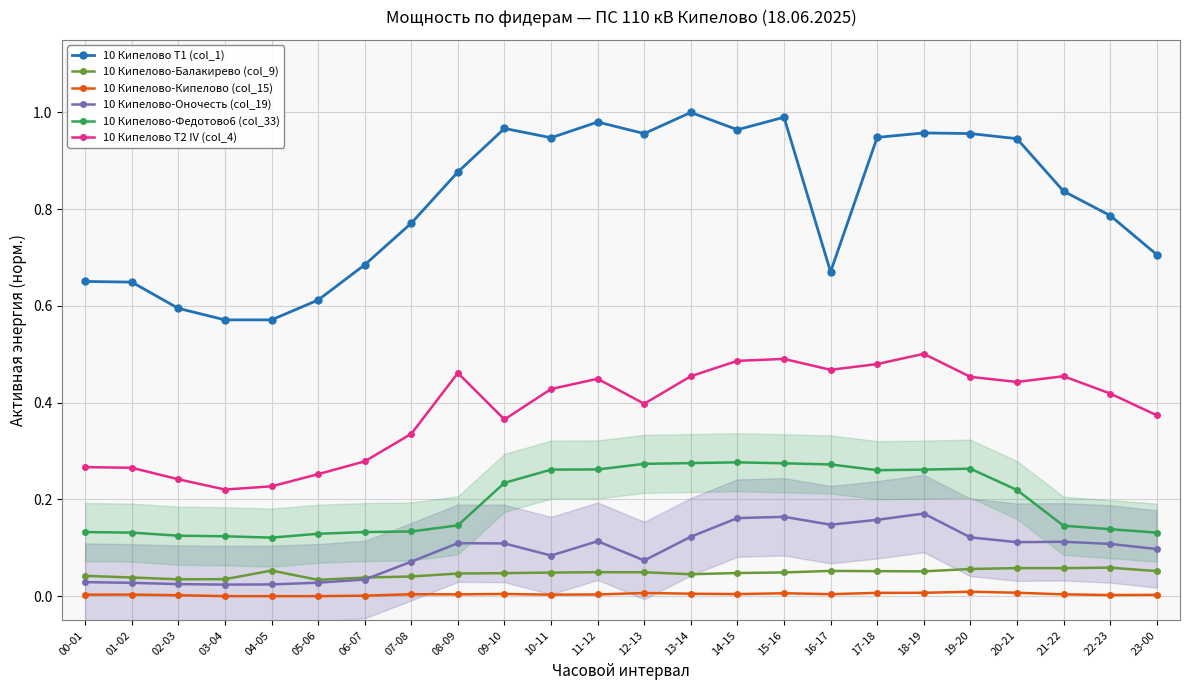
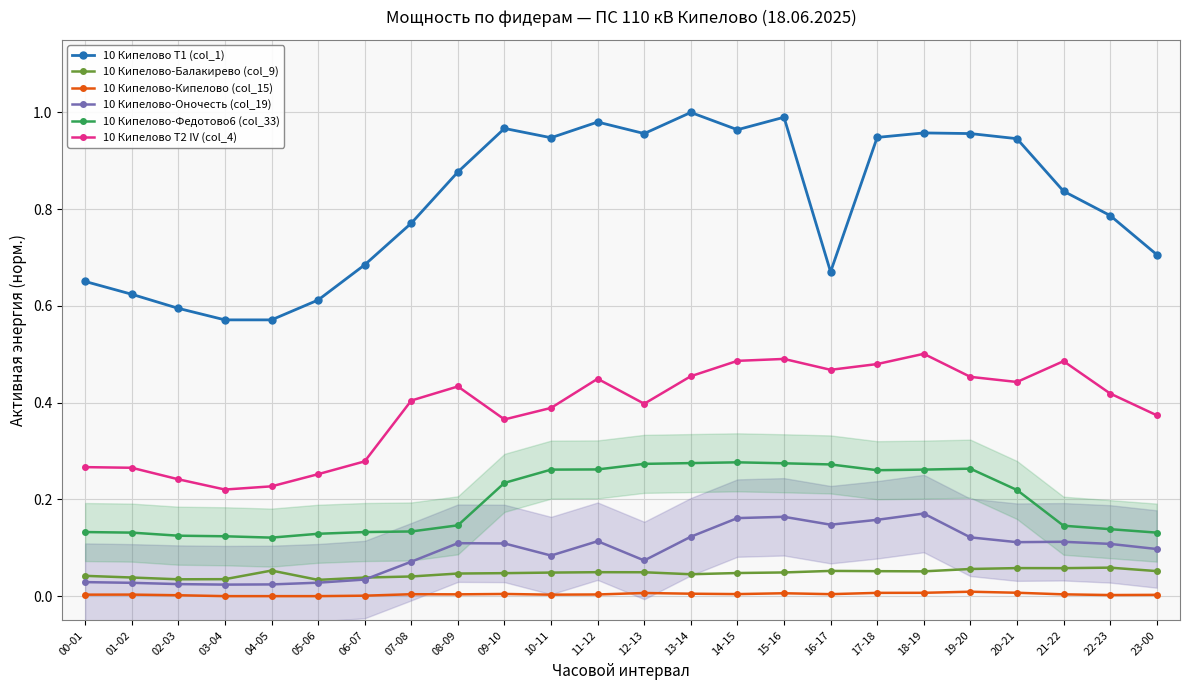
  {
    "10 Кипелово Т1 (col_1)": {
      "00-01": 0.65,
-     "01-02": 0.65,
+     "01-02": 0.62,
      "02-03": 0.59,
      "03-04": 0.57,
      "04-05": 0.57,
      "05-06": 0.61,
      "06-07": 0.68,
      "07-08": 0.77,
      "08-09": 0.88,
      "09-10": 0.97,
      "10-11": 0.95,
      "11-12": 0.98,
      "12-13": 0.96,
      "13-14": 1.00,
      "14-15": 0.96,
      "15-16": 0.99,
      "16-17": 0.67,
      "17-18": 0.95,
      "18-19": 0.96,
      "19-20": 0.96,
      "20-21": 0.95,
      "21-22": 0.84,
      "22-23": 0.79,
      "23-00": 0.71
    },
    "10 Кипелово-Балакирево (col_9)": {
      "00-01": 0.04,
      "01-02": 0.04,
      "02-03": 0.03,
      "03-04": 0.04,
      "04-05": 0.05,
      "05-06": 0.03,
      "07-08": 0.04,
      "08-09": 0.05,
      "09-10": 0.05,
      "10-11": 0.05,
      "11-12": 0.05,
      "12-13": 0.05,
      "13-14": 0.05,
      "14-15": 0.05,
      "15-16": 0.05,
      "16-17": 0.05,
      "17-18": 0.05,
      "18-19": 0.05,
      "19-20": 0.06,
      "20-21": 0.06,
      "21-22": 0.06,
      "22-23": 0.06,
      "23-00": 0.05
    },
    "10 Кипелово-Кипелово (col_15)": {
      "00-01": 0.00,
      "01-02": 0.00,
      "02-03": 0.00,
      "03-04": 0.00,
      "04-05": 0.00,
      "05-06": 0.00,
      "06-07": 0.00,
      "07-08": 0.00,
      "08-09": 0.00,
      "09-10": 0.00,
      "10-11": 0.00,
      "11-12": 0.00,
      "12-13": 0.01,
      "13-14": 0.01,
      "14-15": 0.00,
      "15-16": 0.01,
      "16-17": 0.00,
      "17-18": 0.01,
      "18-19": 0.01,
      "19-20": 0.01,
      "20-21": 0.01,
      "21-22": 0.00,
      "22-23": 0.00,
      "23-00": 0.00
    },
    "10 Кипелово Т2 IV (col_4)": {
      "00-01": 0.27,
      "01-02": 0.27,
      "02-03": 0.24,
      "03-04": 0.22,
      "04-05": 0.23,
      "05-06": 0.25,
      "06-07": 0.28,
-     "07-08": 0.34,
-     "08-09": 0.46,
+     "07-08": 0.40,
+     "08-09": 0.43,
      "09-10": 0.37,
-     "10-11": 0.43,
+     "10-11": 0.39,
      "11-12": 0.45,
      "12-13": 0.40,
      "13-14": 0.45,
      "14-15": 0.49,
      "15-16": 0.49,
      "16-17": 0.47,
      "17-18": 0.48,
      "18-19": 0.50,
      "19-20": 0.45,
      "20-21": 0.44,
-     "21-22": 0.45,
+     "21-22": 0.49,
      "22-23": 0.42,
      "23-00": 0.37
    }
  }
